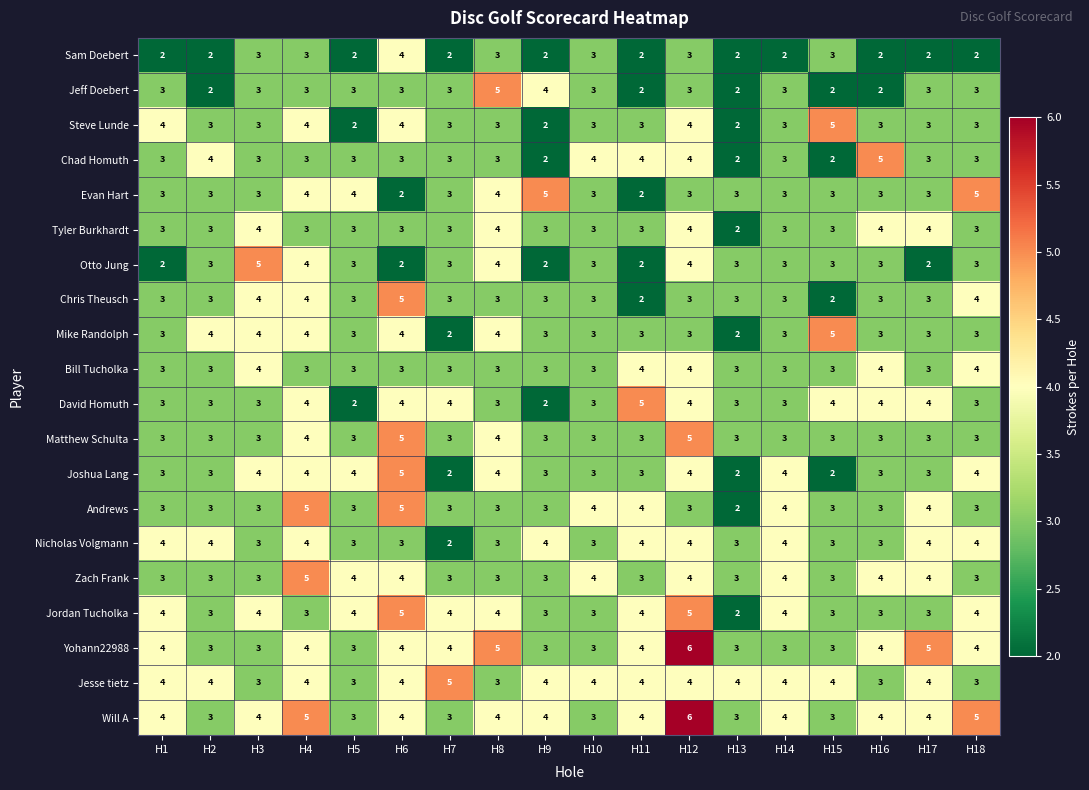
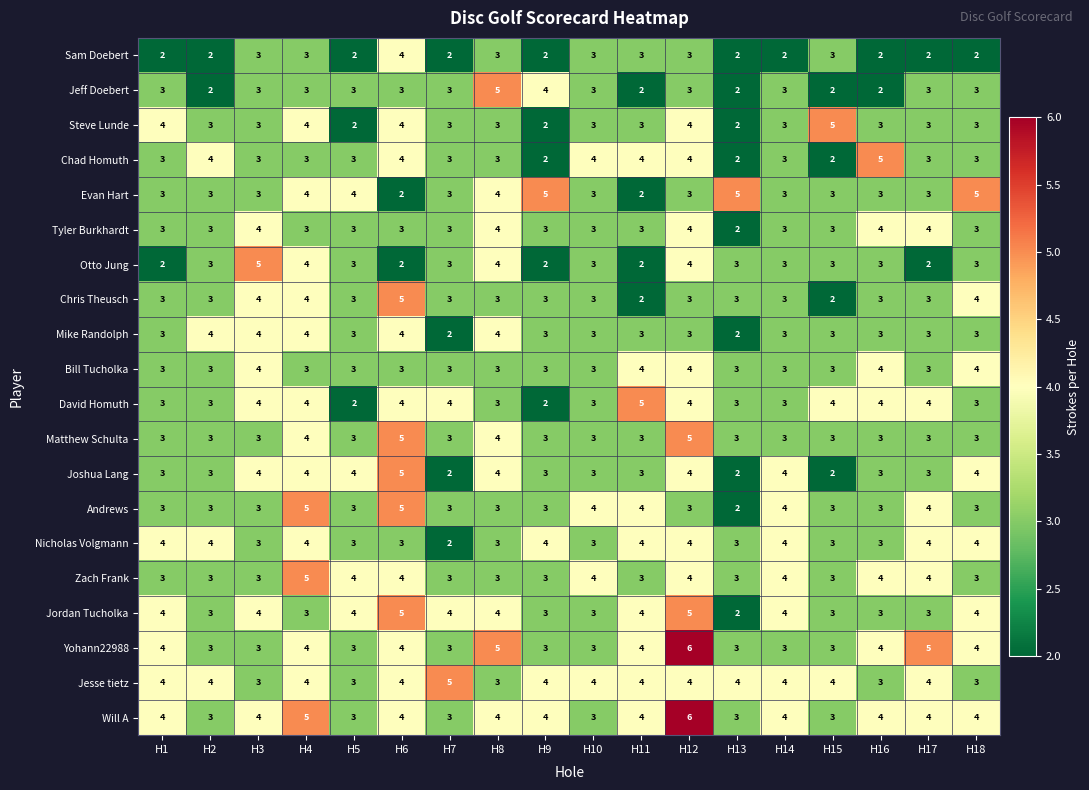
  {
    "Sam Doebert": {
      "H1": 2,
      "H2": 2,
      "H3": 3,
      "H4": 3,
      "H5": 2,
      "H6": 4,
      "H7": 2,
      "H8": 3,
      "H9": 2,
      "H10": 3,
-     "H11": 2,
+     "H11": 3,
      "H12": 3,
      "H13": 2,
      "H14": 2,
      "H15": 3,
      "H16": 2,
      "H17": 2,
      "H18": 2
    },
    "Chad Homuth": {
      "H1": 3,
      "H2": 4,
      "H3": 3,
      "H4": 3,
      "H5": 3,
-     "H6": 3,
+     "H6": 4,
      "H7": 3,
      "H8": 3,
      "H9": 2,
      "H10": 4,
      "H11": 4,
      "H12": 4,
      "H13": 2,
      "H14": 3,
      "H15": 2,
      "H16": 5,
      "H17": 3,
      "H18": 3
    },
    "Evan Hart": {
      "H1": 3,
      "H2": 3,
      "H3": 3,
      "H4": 4,
      "H5": 4,
      "H6": 2,
      "H7": 3,
      "H8": 4,
      "H9": 5,
      "H10": 3,
      "H11": 2,
      "H12": 3,
-     "H13": 3,
+     "H13": 5,
      "H14": 3,
      "H15": 3,
      "H16": 3,
      "H17": 3,
      "H18": 5
    },
    "Mike Randolph": {
      "H1": 3,
      "H2": 4,
      "H3": 4,
      "H4": 4,
      "H5": 3,
      "H6": 4,
      "H7": 2,
      "H8": 4,
      "H9": 3,
      "H10": 3,
      "H11": 3,
      "H12": 3,
      "H13": 2,
      "H14": 3,
-     "H15": 5,
+     "H15": 3,
      "H16": 3,
      "H17": 3,
      "H18": 3
    },
    "David Homuth": {
      "H1": 3,
      "H2": 3,
-     "H3": 3,
+     "H3": 4,
      "H4": 4,
      "H5": 2,
      "H6": 4,
      "H7": 4,
      "H8": 3,
      "H9": 2,
      "H10": 3,
      "H11": 5,
      "H12": 4,
      "H13": 3,
      "H14": 3,
      "H15": 4,
      "H16": 4,
      "H17": 4,
      "H18": 3
    },
    "Yohann22988": {
      "H1": 4,
      "H2": 3,
      "H3": 3,
      "H4": 4,
      "H5": 3,
      "H6": 4,
-     "H7": 4,
+     "H7": 3,
      "H8": 5,
      "H9": 3,
      "H10": 3,
      "H11": 4,
      "H12": 6,
      "H13": 3,
      "H14": 3,
      "H15": 3,
      "H16": 4,
      "H17": 5,
      "H18": 4
    },
    "Will A": {
      "H1": 4,
      "H2": 3,
      "H3": 4,
      "H4": 5,
      "H5": 3,
      "H6": 4,
      "H7": 3,
      "H8": 4,
      "H9": 4,
      "H10": 3,
      "H11": 4,
      "H12": 6,
      "H13": 3,
      "H14": 4,
      "H15": 3,
      "H16": 4,
      "H17": 4,
-     "H18": 5
+     "H18": 4
    }
  }
